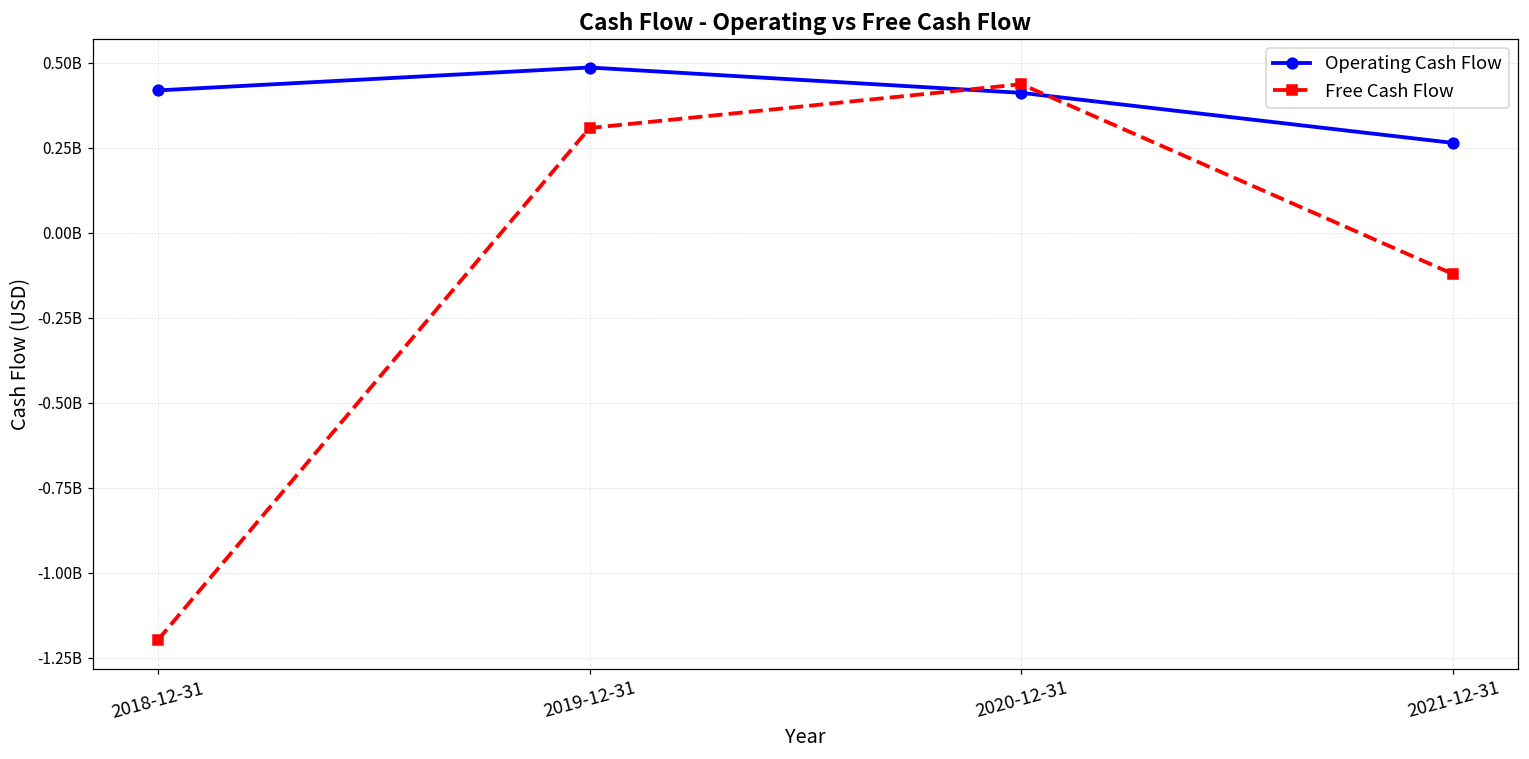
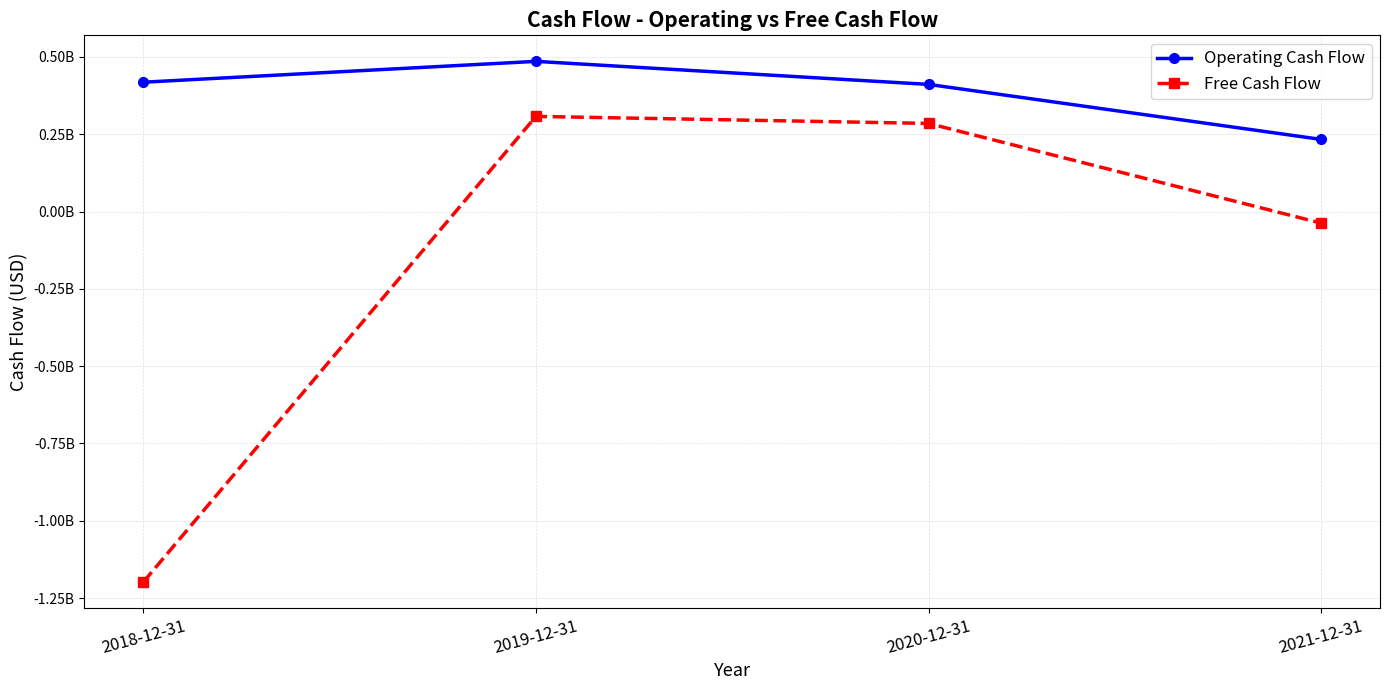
  {
    "Operating Cash Flow": {
      "2018-12-31": 420000000,
      "2019-12-31": 490000000,
      "2020-12-31": 410000000,
-     "2021-12-31": 260000000
+     "2021-12-31": 230000000
    },
    "Free Cash Flow": {
      "2018-12-31": -1200000000,
      "2019-12-31": 310000000,
-     "2020-12-31": 440000000,
-     "2021-12-31": -120000000
+     "2020-12-31": 280000000,
+     "2021-12-31": -40000000
    }
  }
